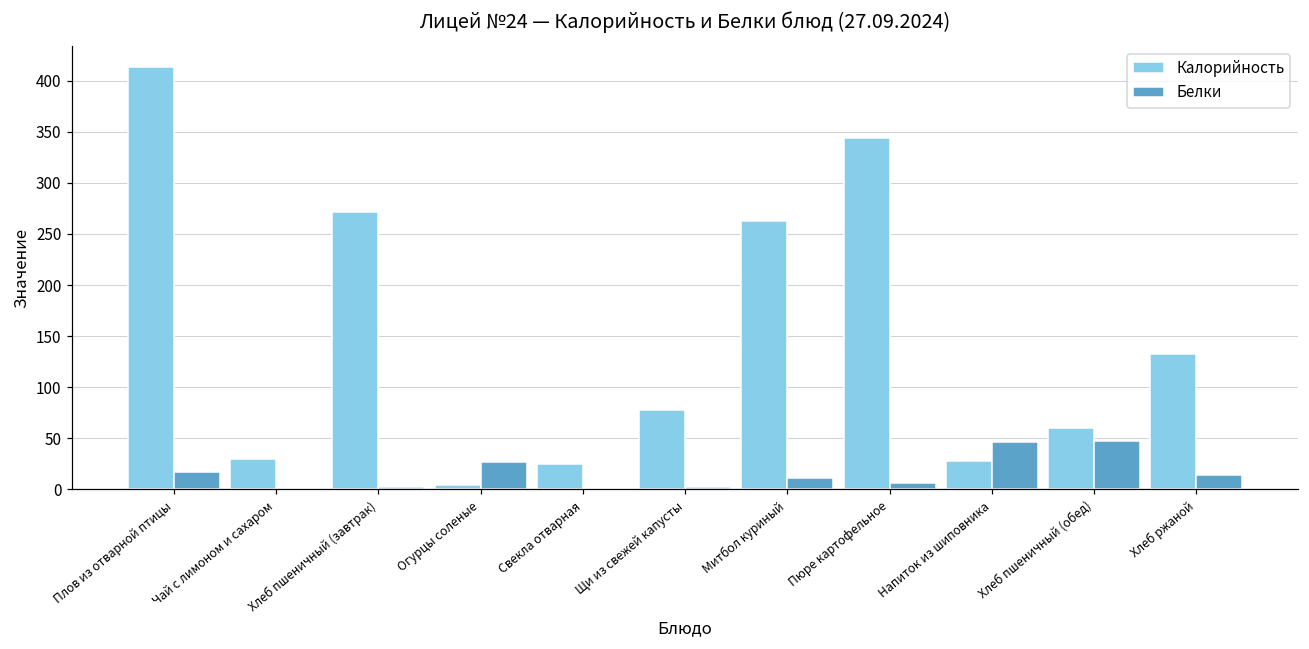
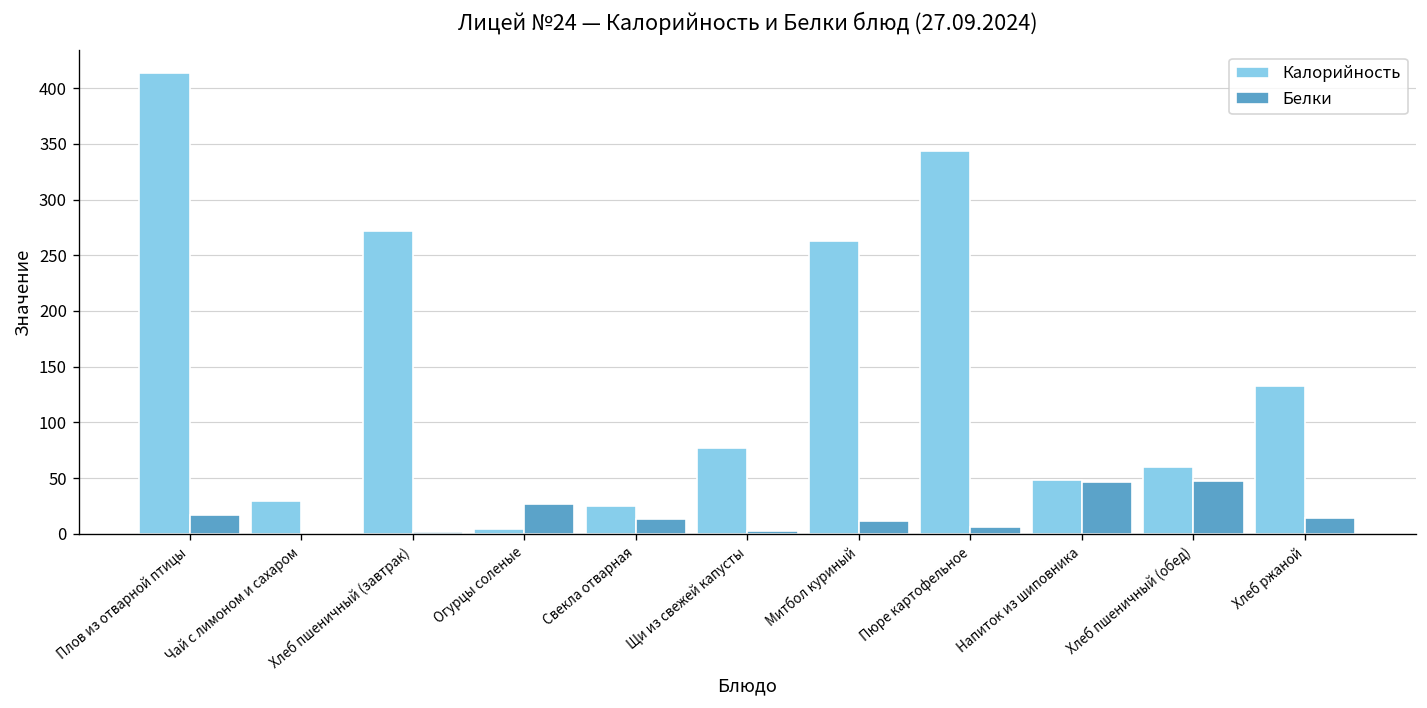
  {
    "Калорийность": {
      "Плов из отварной птицы": 410,
      "Чай с лимоном и сахаром": 30,
      "Хлеб пшеничный (завтрак)": 270,
      "Огурцы соленые": 0,
      "Свекла отварная": 30,
      "Щи из свежей капусты": 80,
      "Митбол куриный": 260,
      "Пюре картофельное": 340,
-     "Напиток из шиповника": 30,
+     "Напиток из шиповника": 50,
      "Хлеб пшеничный (обед)": 60,
      "Хлеб ржаной": 130
    },
    "Белки": {
      "Плов из отварной птицы": 20,
      "Огурцы соленые": 30,
-     "Свекла отварная": 0,
+     "Свекла отварная": 10,
      "Митбол куриный": 10,
      "Пюре картофельное": 10,
      "Напиток из шиповника": 50,
      "Хлеб пшеничный (обед)": 50,
      "Хлеб ржаной": 10
    }
  }
